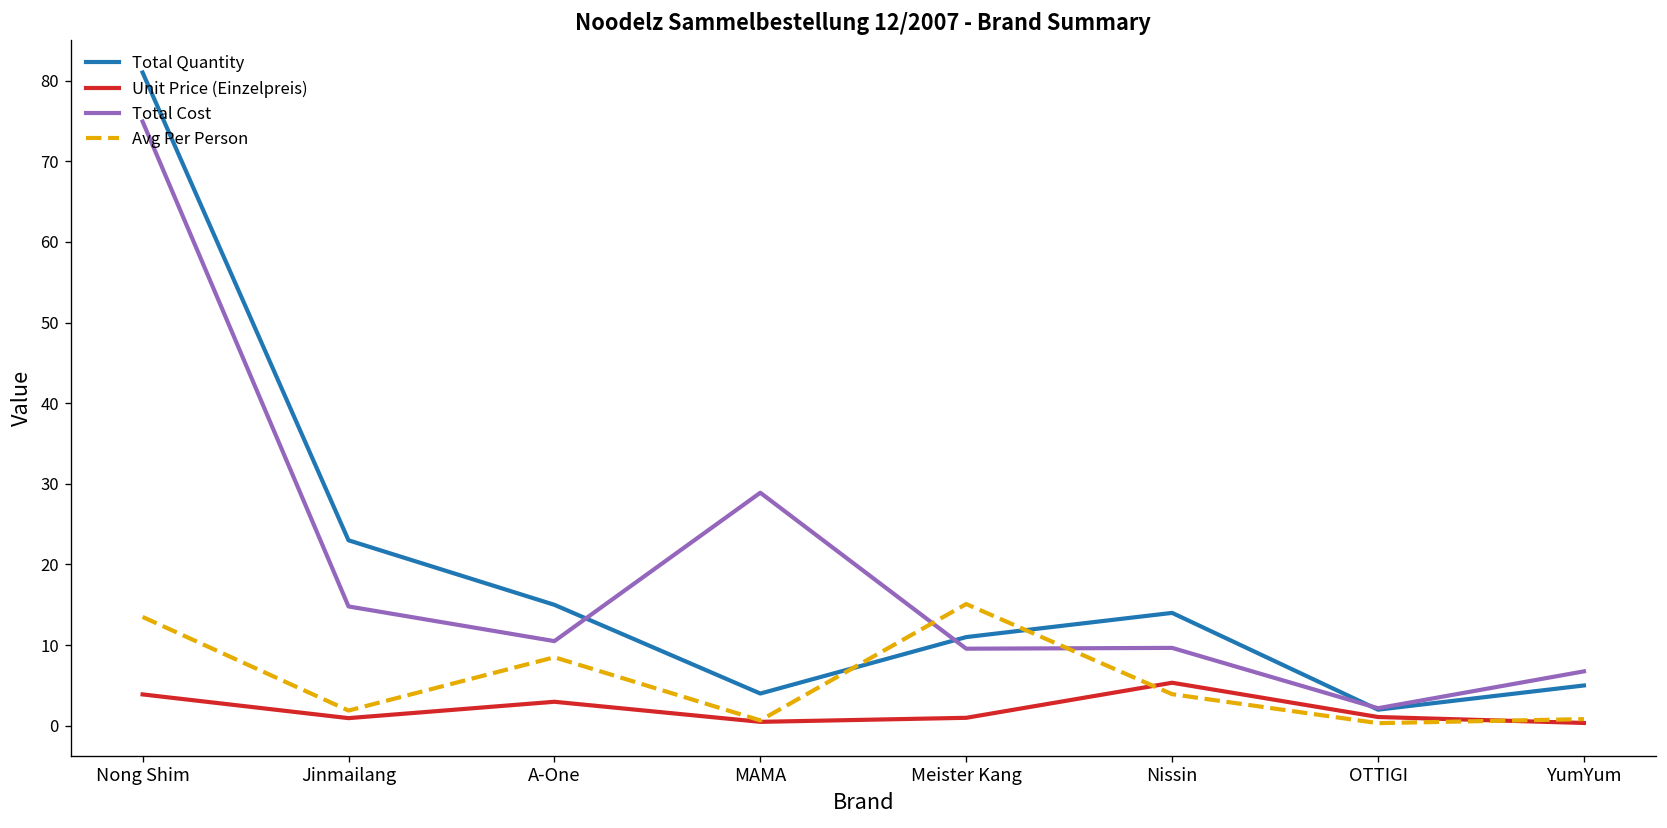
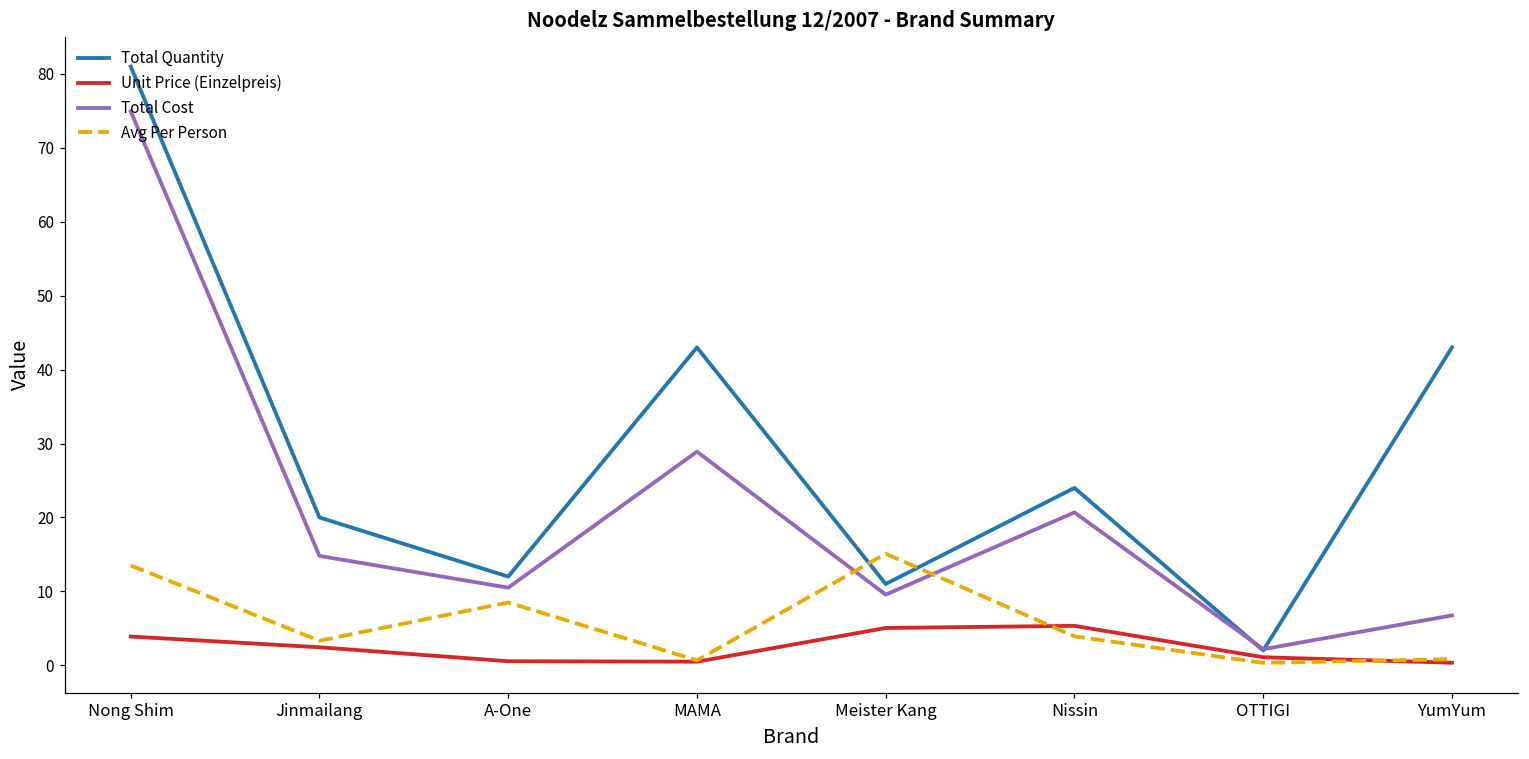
  {
    "Total Quantity": {
      "Nong Shim": 81,
-     "Jinmailang": 23,
-     "A-One": 15,
-     "MAMA": 4,
+     "Jinmailang": 20,
+     "A-One": 12,
+     "MAMA": 43,
      "Meister Kang": 11,
-     "Nissin": 14,
-     "YumYum": 5
+     "Nissin": 24,
+     "YumYum": 43
    },
    "Unit Price (Einzelpreis)": {
      "Nong Shim": 4,
-     "Jinmailang": 1,
-     "A-One": 3,
-     "Meister Kang": 1,
+     "Jinmailang": 2,
+     "A-One": 1,
+     "Meister Kang": 5,
      "Nissin": 5,
      "OTTIGI": 1,
      "YumYum": 0
    },
    "Total Cost": {
      "Nong Shim": 75,
      "Jinmailang": 15,
      "A-One": 11,
      "MAMA": 29,
      "Meister Kang": 10,
-     "Nissin": 10,
+     "Nissin": 21,
      "YumYum": 7
    },
    "Avg Per Person": {
      "Nong Shim": 14,
-     "Jinmailang": 2,
+     "Jinmailang": 3,
      "A-One": 9,
      "Meister Kang": 15,
      "Nissin": 4,
      "OTTIGI": 0,
      "YumYum": 1
    }
  }
